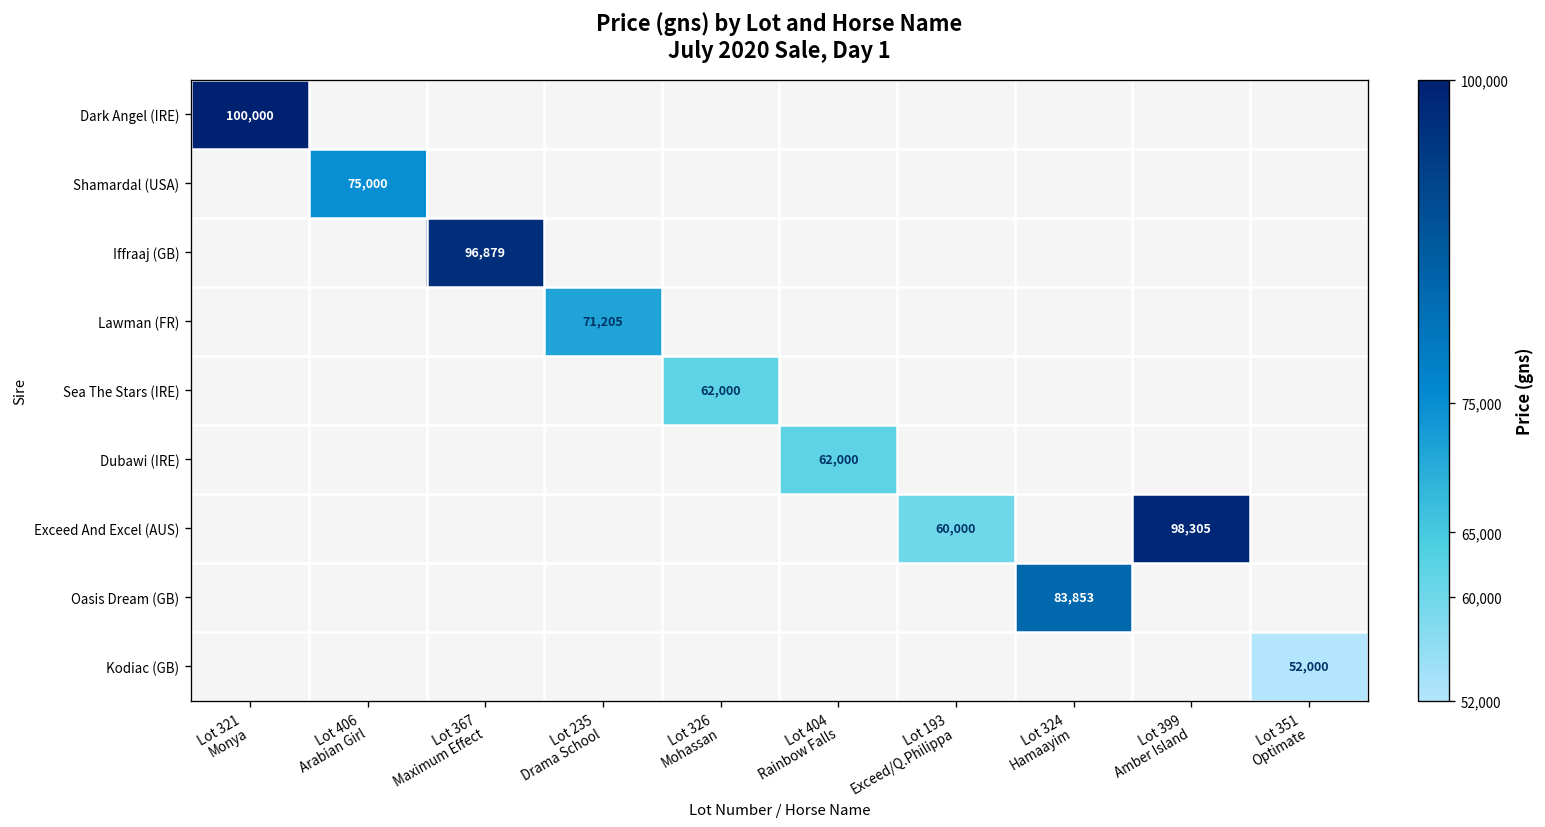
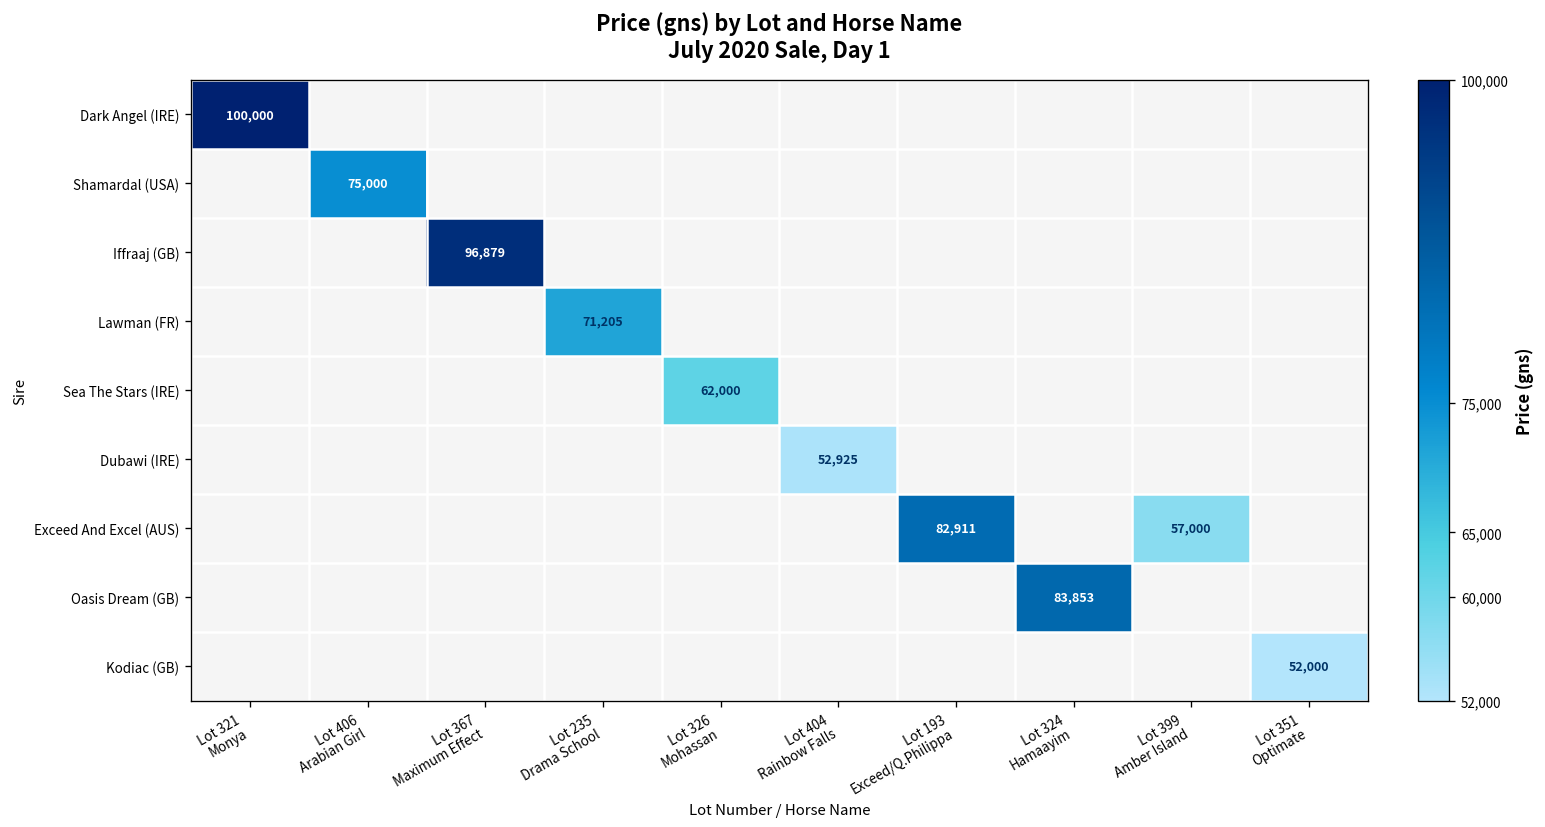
  {
    "Dark Angel (IRE)": {
      "Lot 321 Monya": "100,000"
    },
    "Shamardal (USA)": {
      "Lot 406 Arabian Girl": "75,000"
    },
    "Iffraaj (GB)": {
      "Lot 367 Maximum Effect": "96,879"
    },
    "Lawman (FR)": {
      "Lot 235 Drama School": "71,205"
    },
    "Sea The Stars (IRE)": {
      "Lot 326 Mohassan": "62,000"
    },
    "Dubawi (IRE)": {
-     "Lot 404 Rainbow Falls": "62,000"
+     "Lot 404 Rainbow Falls": "52,925"
    },
    "Exceed And Excel (AUS)": {
-     "Lot 193 Exceed/Q.Philippa": "60,000",
-     "Lot 399 Amber Island": "98,305"
+     "Lot 193 Exceed/Q.Philippa": "82,911",
+     "Lot 399 Amber Island": "57,000"
    },
    "Oasis Dream (GB)": {
      "Lot 324 Hamaayim": "83,853"
    },
    "Kodiac (GB)": {
      "Lot 351 Optimate": "52,000"
    }
  }
